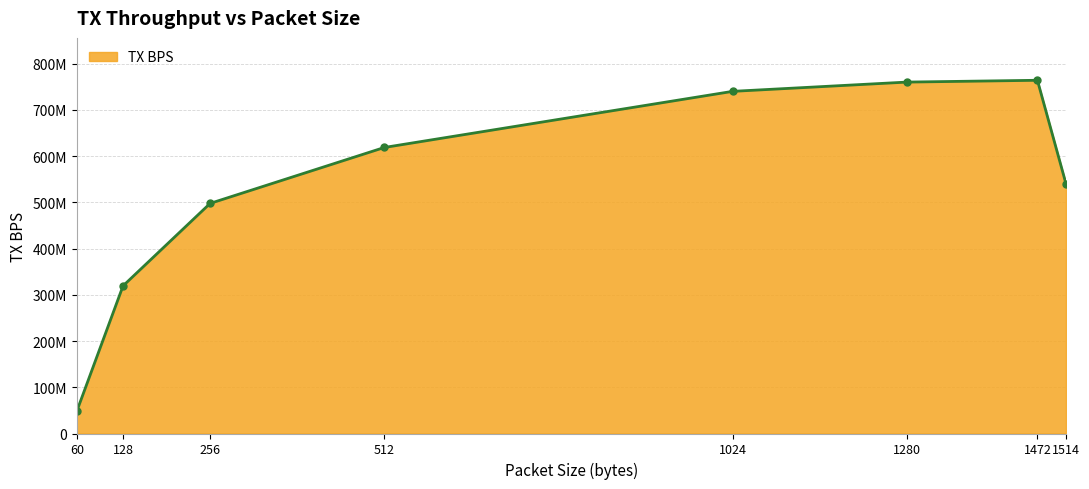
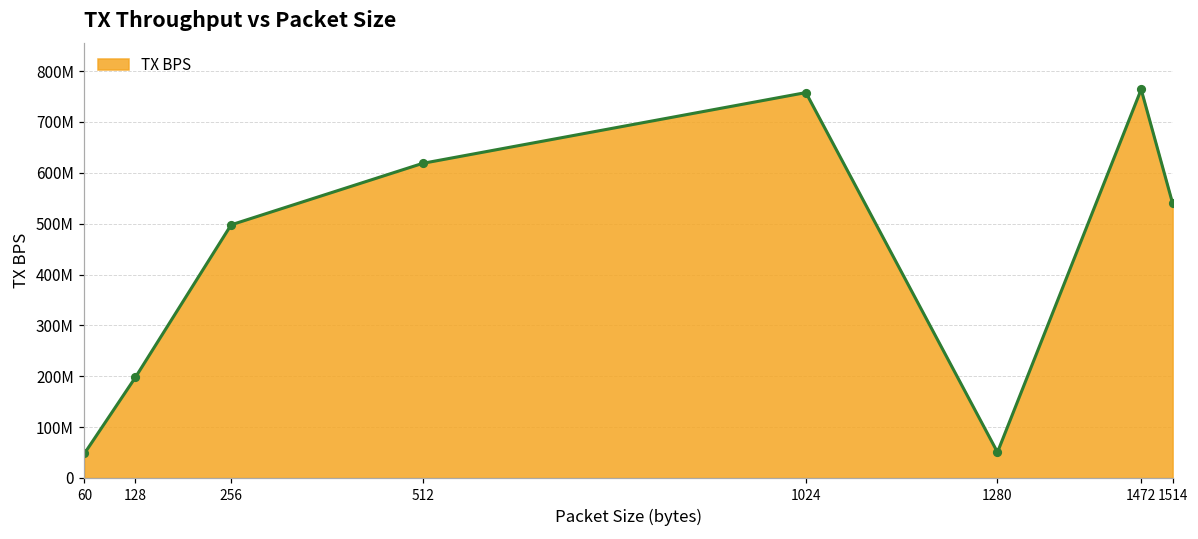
  {
    "60": 50000000,
-   "128": 320000000,
+   "128": 200000000,
    "256": 500000000,
    "512": 620000000,
-   "1024": 740000000,
-   "1280": 760000000,
+   "1024": 760000000,
+   "1280": 50000000,
    "1472": 760000000,
    "1514": 540000000
  }
